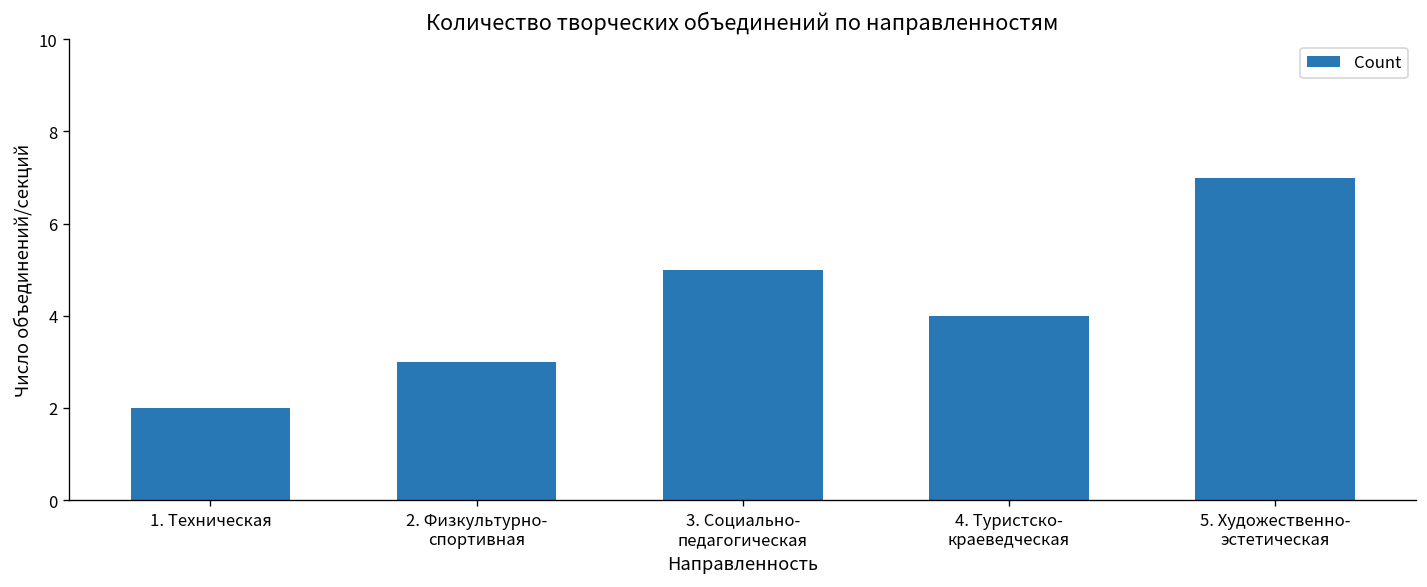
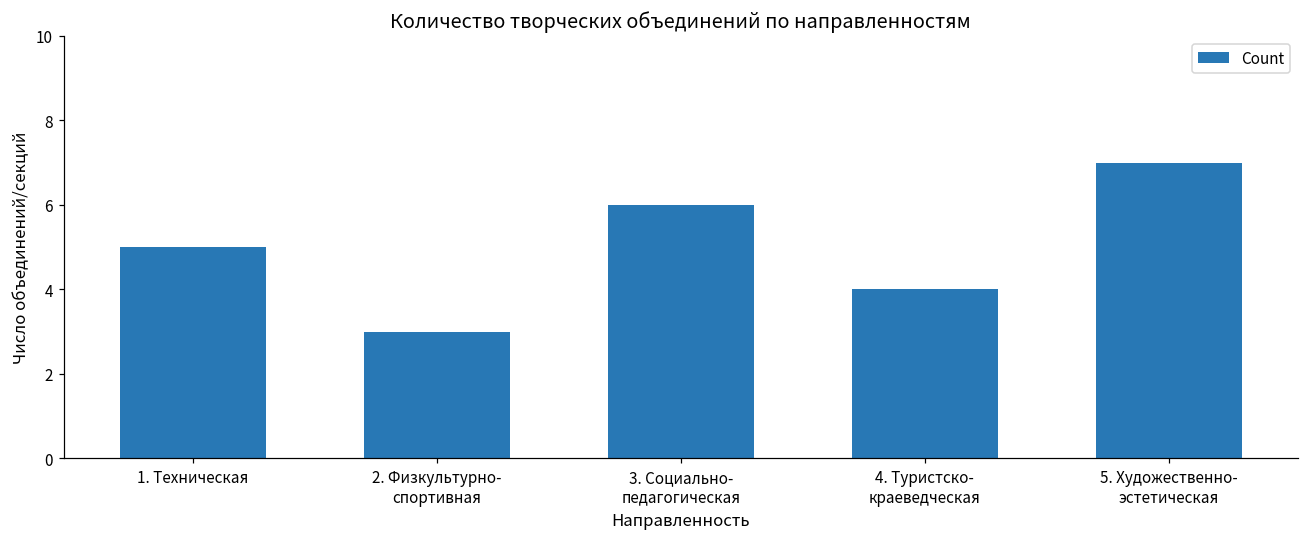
  {
-   "1. Техническая": 2,
+   "1. Техническая": 5,
    "2. Физкультурно- спортивная": 3,
-   "3. Социально- педагогическая": 5,
+   "3. Социально- педагогическая": 6,
    "4. Туристско- краеведческая": 4,
    "5. Художественно- эстетическая": 7
  }
